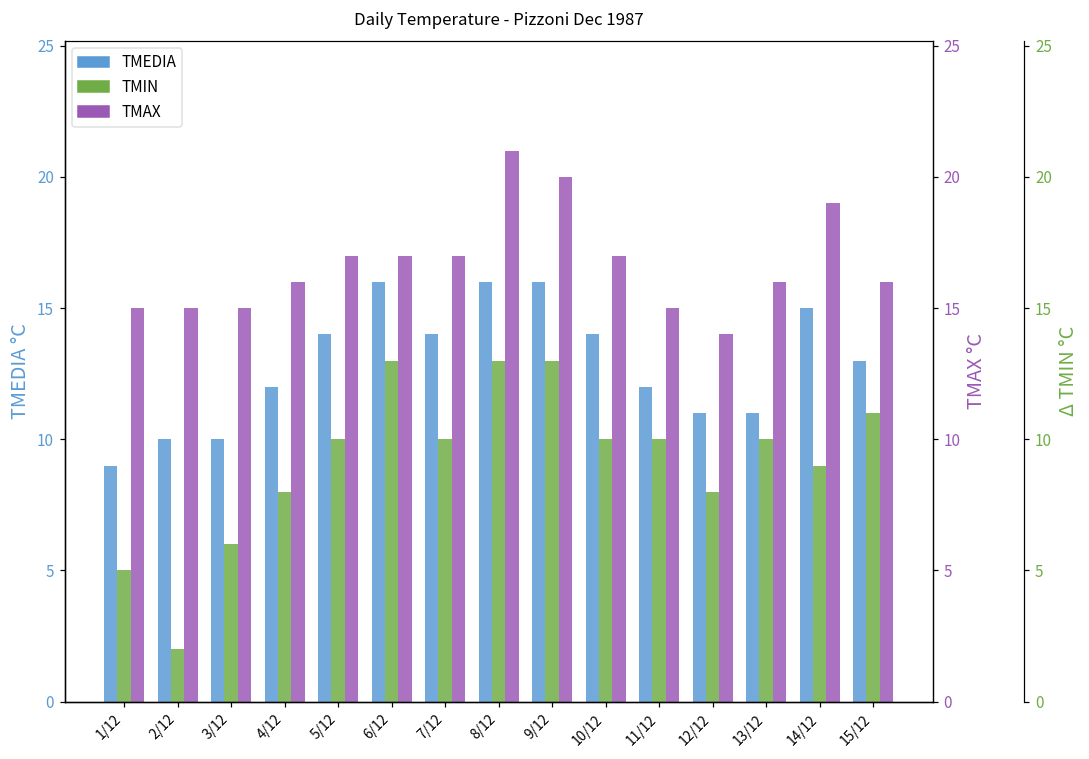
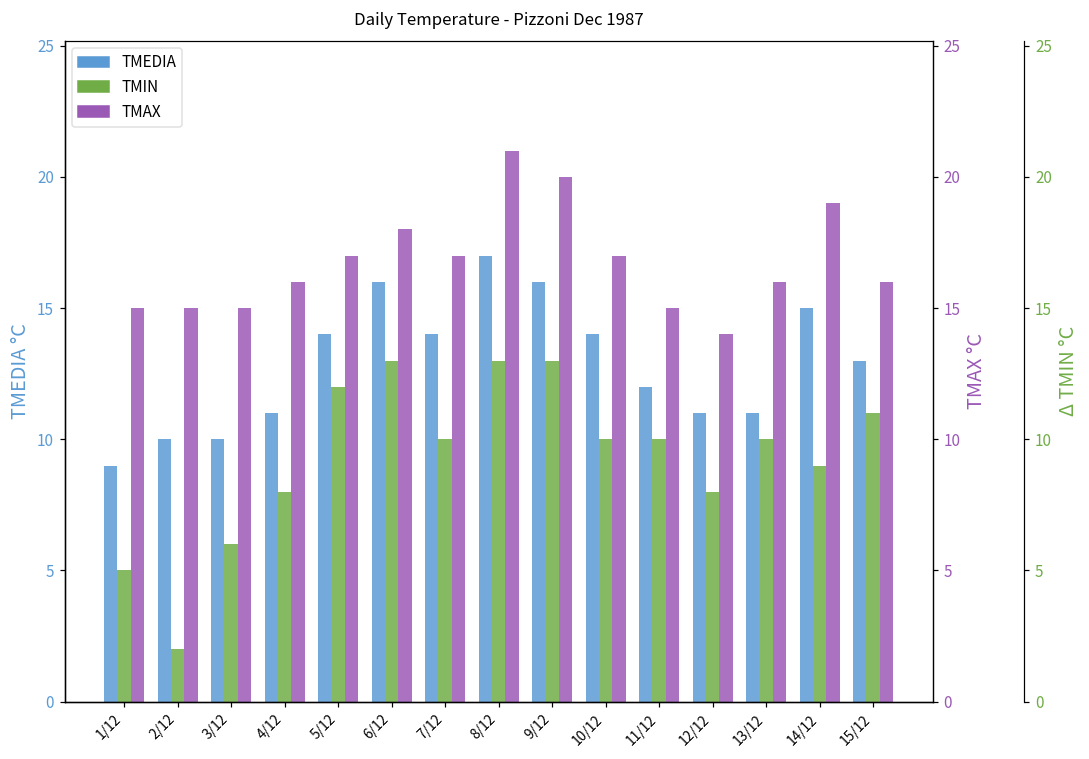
  {
    "TMEDIA": {
      "1/12": 9,
      "2/12": 10,
      "3/12": 10,
-     "4/12": 12,
+     "4/12": 11,
      "5/12": 14,
      "6/12": 16,
      "7/12": 14,
-     "8/12": 16,
+     "8/12": 17,
      "9/12": 16,
      "10/12": 14,
      "11/12": 12,
      "12/12": 11,
      "13/12": 11,
      "14/12": 15,
      "15/12": 13
    },
    "TMIN": {
      "1/12": 5,
      "2/12": 2,
      "3/12": 6,
      "4/12": 8,
-     "5/12": 10,
+     "5/12": 12,
      "6/12": 13,
      "7/12": 10,
      "8/12": 13,
      "9/12": 13,
      "10/12": 10,
      "11/12": 10,
      "12/12": 8,
      "13/12": 10,
      "14/12": 9,
      "15/12": 11
    },
    "TMAX": {
      "1/12": 15,
      "2/12": 15,
      "3/12": 15,
      "4/12": 16,
      "5/12": 17,
-     "6/12": 17,
+     "6/12": 18,
      "7/12": 17,
      "8/12": 21,
      "9/12": 20,
      "10/12": 17,
      "11/12": 15,
      "12/12": 14,
      "13/12": 16,
      "14/12": 19,
      "15/12": 16
    }
  }
